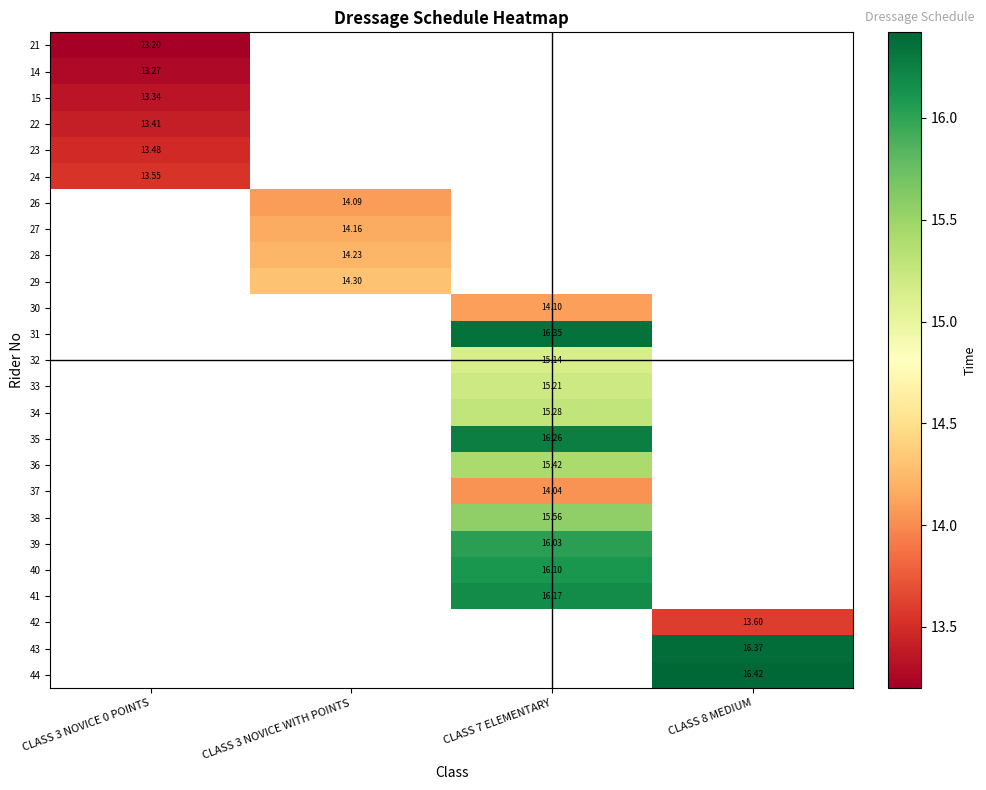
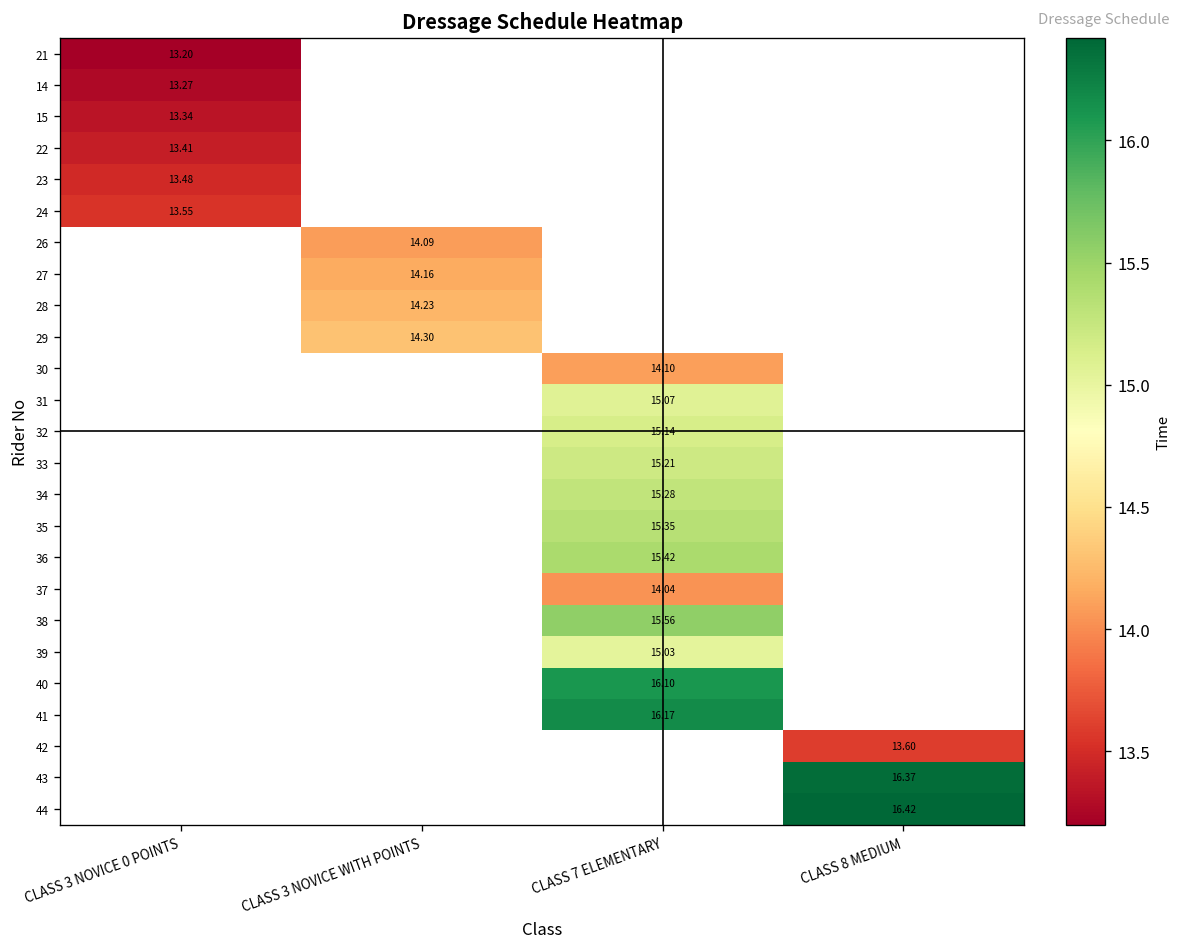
  {
    "21": {
      "CLASS 3 NOVICE 0 POINTS": 13.20
    },
    "14": {
      "CLASS 3 NOVICE 0 POINTS": 13.27
    },
    "15": {
      "CLASS 3 NOVICE 0 POINTS": 13.34
    },
    "22": {
      "CLASS 3 NOVICE 0 POINTS": 13.41
    },
    "23": {
      "CLASS 3 NOVICE 0 POINTS": 13.48
    },
    "24": {
      "CLASS 3 NOVICE 0 POINTS": 13.55
    },
    "26": {
      "CLASS 3 NOVICE WITH POINTS": 14.09
    },
    "27": {
      "CLASS 3 NOVICE WITH POINTS": 14.16
    },
    "28": {
      "CLASS 3 NOVICE WITH POINTS": 14.23
    },
    "29": {
      "CLASS 3 NOVICE WITH POINTS": 14.30
    },
    "30": {
      "CLASS 7 ELEMENTARY": 14.10
    },
    "31": {
-     "CLASS 7 ELEMENTARY": 16.35
+     "CLASS 7 ELEMENTARY": 15.07
    },
    "32": {
      "CLASS 7 ELEMENTARY": 15.14
    },
    "33": {
      "CLASS 7 ELEMENTARY": 15.21
    },
    "34": {
      "CLASS 7 ELEMENTARY": 15.28
    },
    "35": {
-     "CLASS 7 ELEMENTARY": 16.26
+     "CLASS 7 ELEMENTARY": 15.35
    },
    "36": {
      "CLASS 7 ELEMENTARY": 15.42
    },
    "37": {
      "CLASS 7 ELEMENTARY": 14.04
    },
    "38": {
      "CLASS 7 ELEMENTARY": 15.56
    },
    "39": {
-     "CLASS 7 ELEMENTARY": 16.03
+     "CLASS 7 ELEMENTARY": 15.03
    },
    "40": {
      "CLASS 7 ELEMENTARY": 16.10
    },
    "41": {
      "CLASS 7 ELEMENTARY": 16.17
    },
    "42": {
      "CLASS 8 MEDIUM": 13.60
    },
    "43": {
      "CLASS 8 MEDIUM": 16.37
    },
    "44": {
      "CLASS 8 MEDIUM": 16.42
    }
  }
